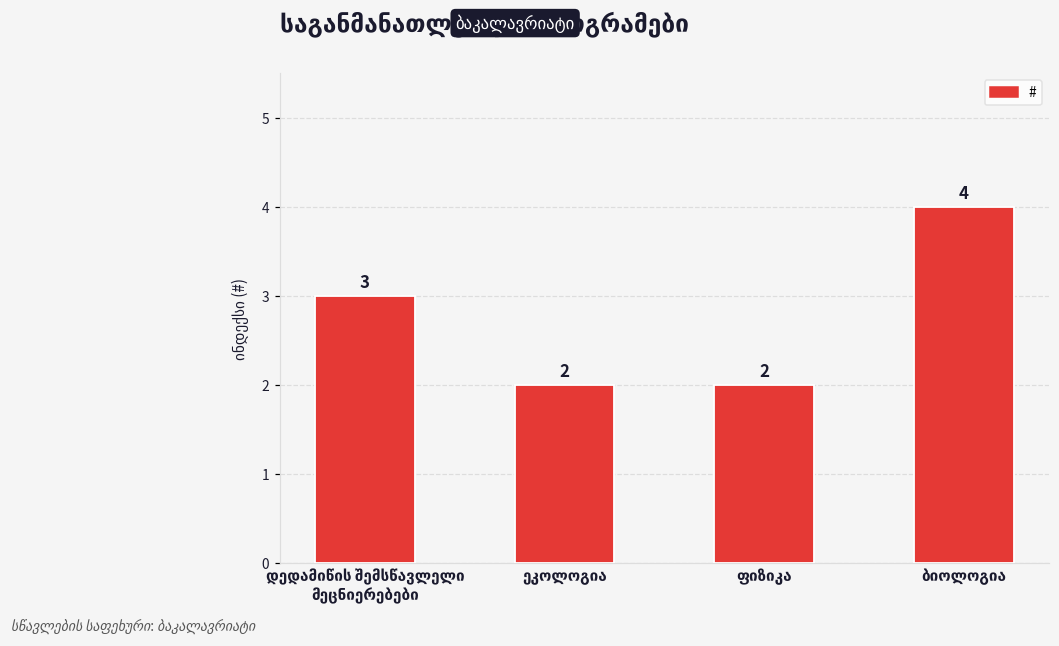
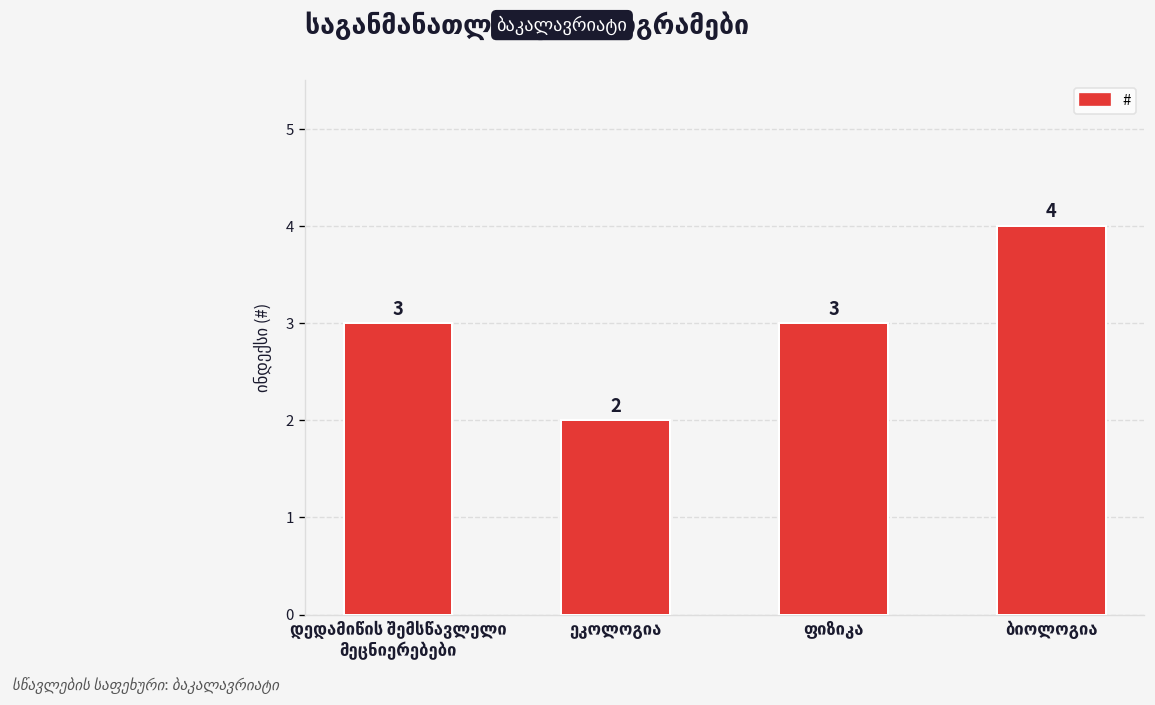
  {
    "დედამიწის შემსწავლელი მეცნიერებები": 3,
    "ეკოლოგია": 2,
-   "ფიზიკა": 2,
+   "ფიზიკა": 3,
    "ბიოლოგია": 4
  }
